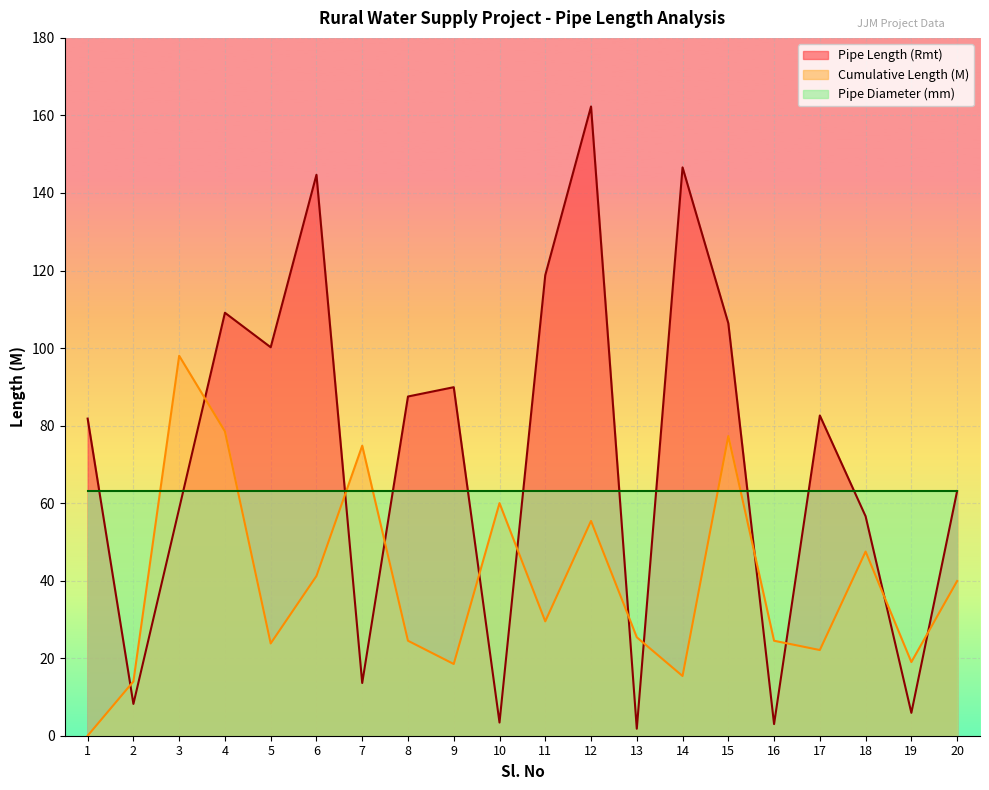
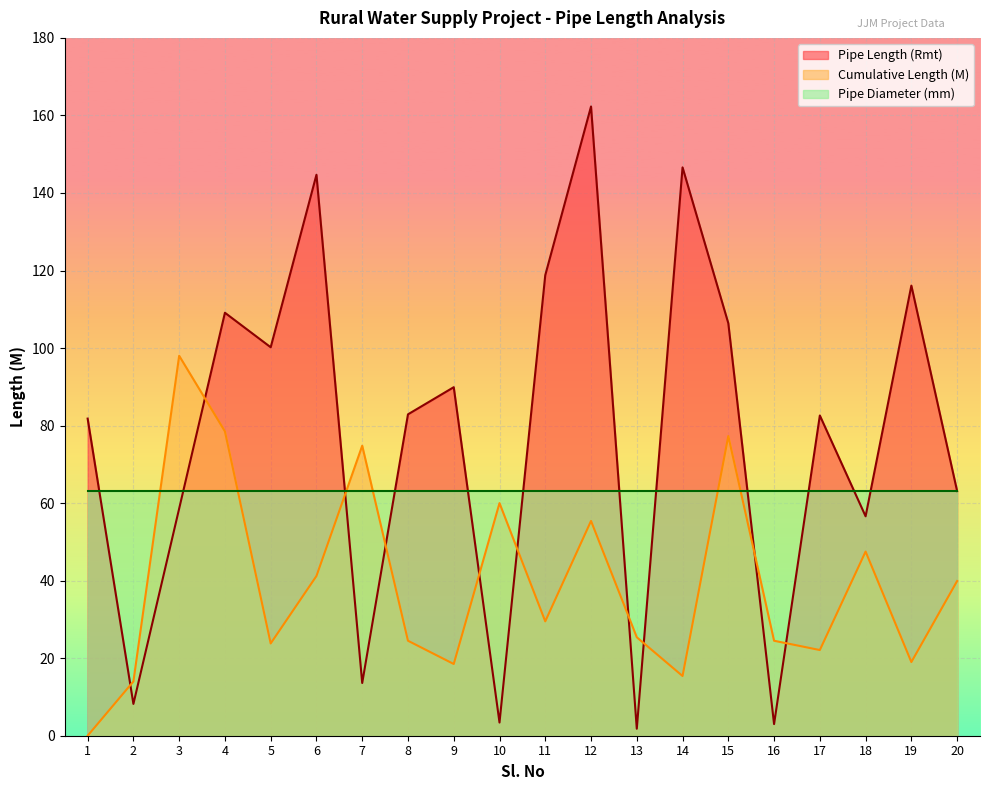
  {
    "Pipe Length (Rmt)": {
      "1": 82,
      "2": 8,
      "3": 59,
      "4": 109,
      "5": 100,
      "6": 145,
      "7": 14,
-     "8": 88,
+     "8": 83,
      "9": 90,
      "10": 3,
      "11": 119,
      "12": 162,
      "13": 2,
      "14": 147,
      "15": 106,
      "16": 3,
      "17": 83,
      "18": 57,
-     "19": 6
+     "19": 116
    },
    "Cumulative Length (M)": {
      "1": 0,
      "2": 14,
      "3": 98,
      "4": 79,
      "5": 24,
      "6": 41,
      "7": 75,
      "8": 25,
      "9": 19,
      "10": 60,
      "11": 30,
      "12": 55,
      "13": 25,
      "14": 15,
      "15": 77,
      "16": 25,
      "17": 22,
      "18": 48,
      "19": 19,
      "20": 40
    },
    "Pipe Diameter (mm)": {
      "1": 63,
      "2": 63,
      "3": 63,
      "4": 63,
      "5": 63,
      "6": 63,
      "7": 63,
      "8": 63,
      "9": 63,
      "10": 63,
      "11": 63,
      "12": 63,
      "13": 63,
      "14": 63,
      "15": 63,
      "16": 63,
      "17": 63,
      "18": 63,
      "19": 63
    }
  }
